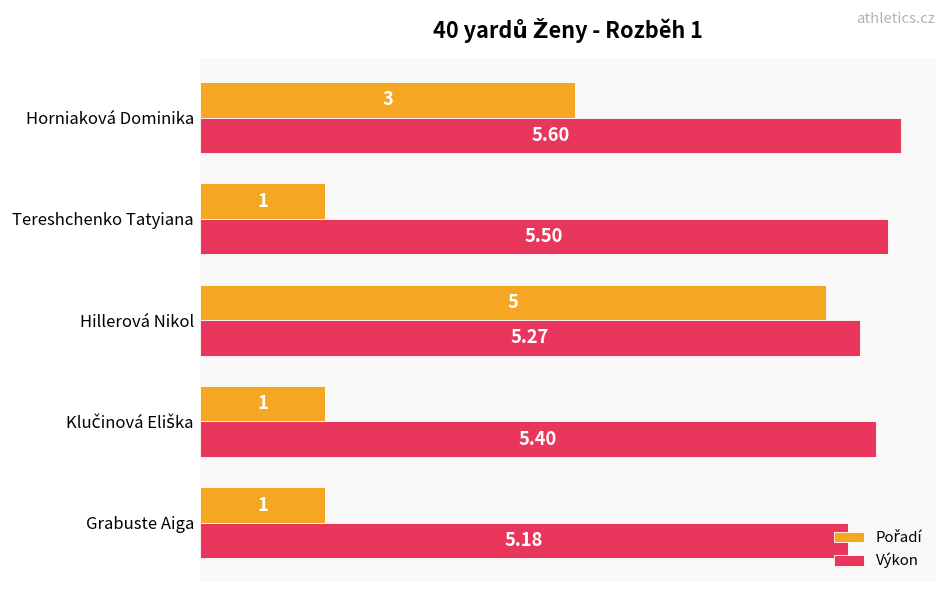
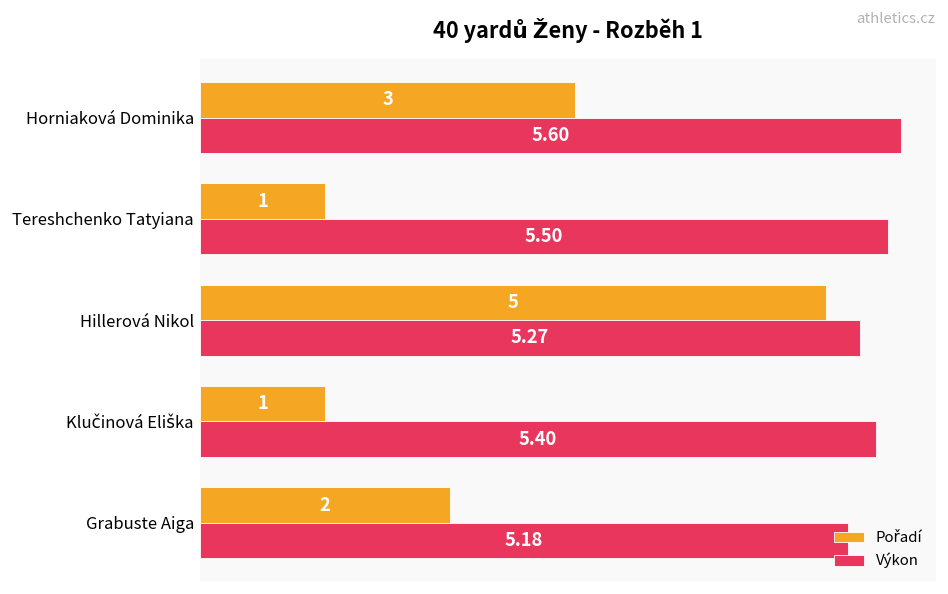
  {
    "Pořadí": {
      "Horniaková Dominika": 3,
      "Tereshchenko Tatyiana": 1,
      "Hillerová Nikol": 5,
      "Klučinová Eliška": 1,
-     "Grabuste Aiga": 1
+     "Grabuste Aiga": 2
    },
    "Výkon": {
      "Horniaková Dominika": 5.60,
      "Tereshchenko Tatyiana": 5.50,
      "Hillerová Nikol": 5.27,
      "Klučinová Eliška": 5.40,
      "Grabuste Aiga": 5.18
    }
  }
